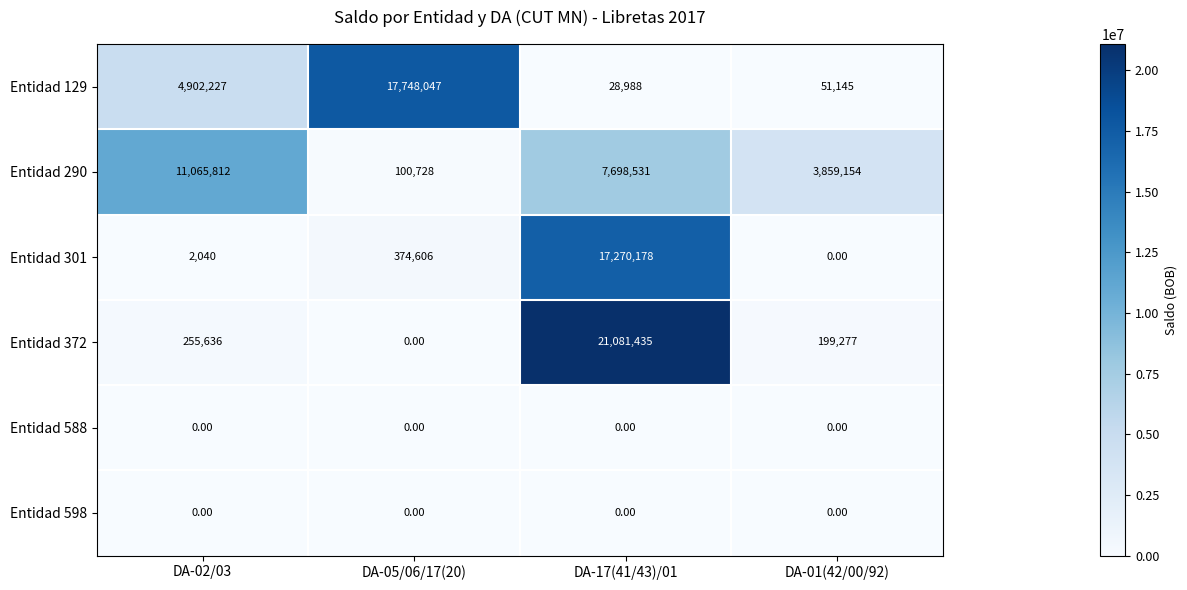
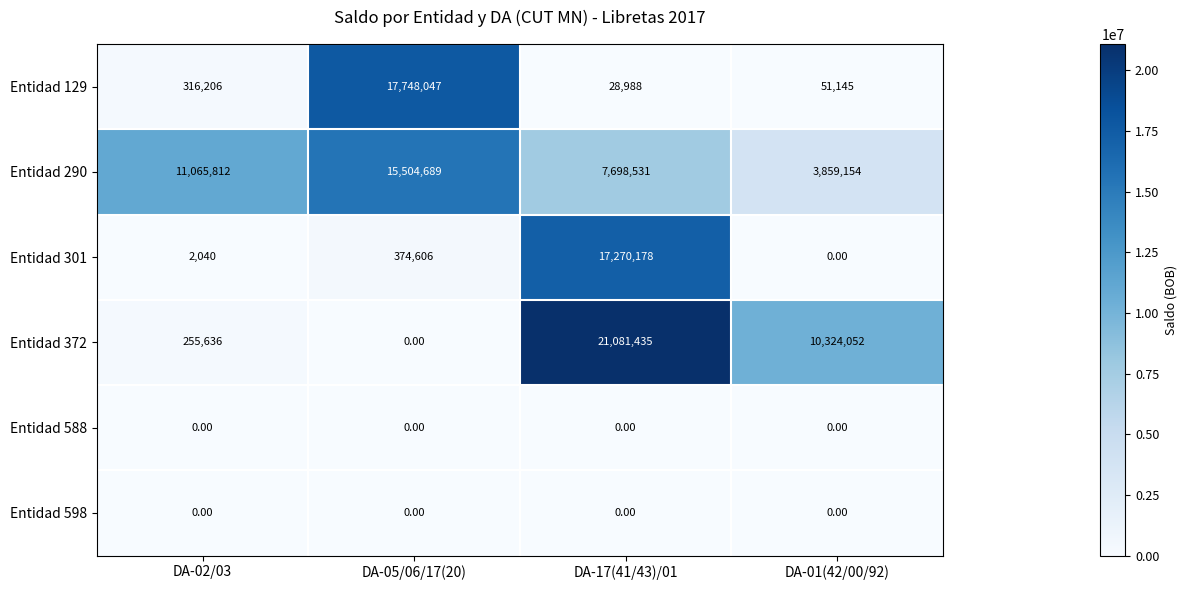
  {
    "Entidad 129": {
-     "DA-02/03": "4,902,227",
+     "DA-02/03": "316,206",
      "DA-05/06/17(20)": "17,748,047",
      "DA-17(41/43)/01": "28,988",
      "DA-01(42/00/92)": "51,145"
    },
    "Entidad 290": {
      "DA-02/03": "11,065,812",
-     "DA-05/06/17(20)": "100,728",
+     "DA-05/06/17(20)": "15,504,689",
      "DA-17(41/43)/01": "7,698,531",
      "DA-01(42/00/92)": "3,859,154"
    },
    "Entidad 301": {
      "DA-02/03": "2,040",
      "DA-05/06/17(20)": "374,606",
      "DA-17(41/43)/01": "17,270,178",
      "DA-01(42/00/92)": "0.00"
    },
    "Entidad 372": {
      "DA-02/03": "255,636",
      "DA-05/06/17(20)": "0.00",
      "DA-17(41/43)/01": "21,081,435",
-     "DA-01(42/00/92)": "199,277"
+     "DA-01(42/00/92)": "10,324,052"
    },
    "Entidad 588": {
      "DA-02/03": "0.00",
      "DA-05/06/17(20)": "0.00",
      "DA-17(41/43)/01": "0.00",
      "DA-01(42/00/92)": "0.00"
    },
    "Entidad 598": {
      "DA-02/03": "0.00",
      "DA-05/06/17(20)": "0.00",
      "DA-17(41/43)/01": "0.00",
      "DA-01(42/00/92)": "0.00"
    }
  }
